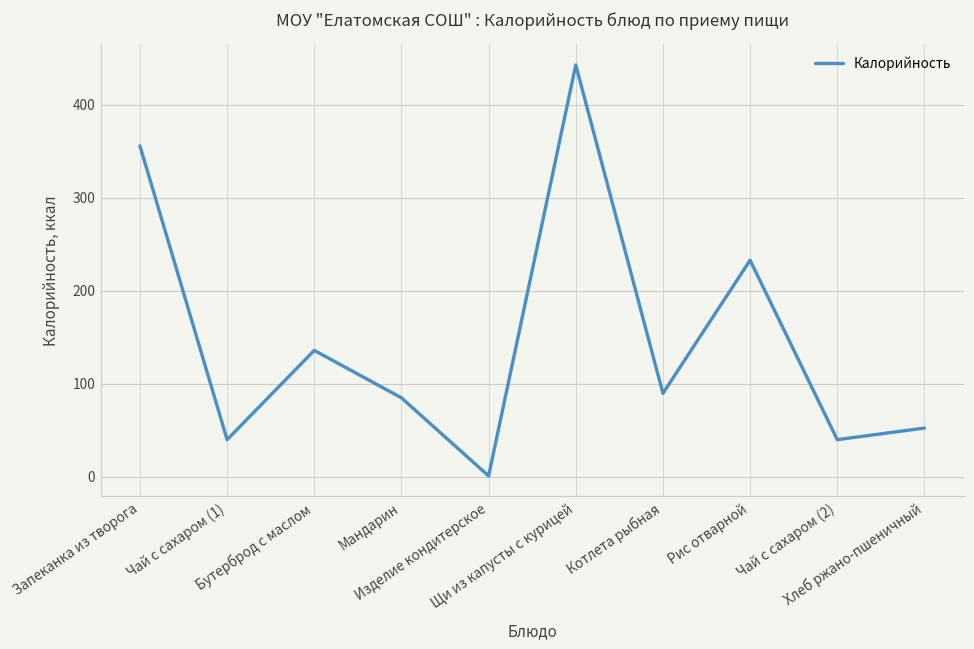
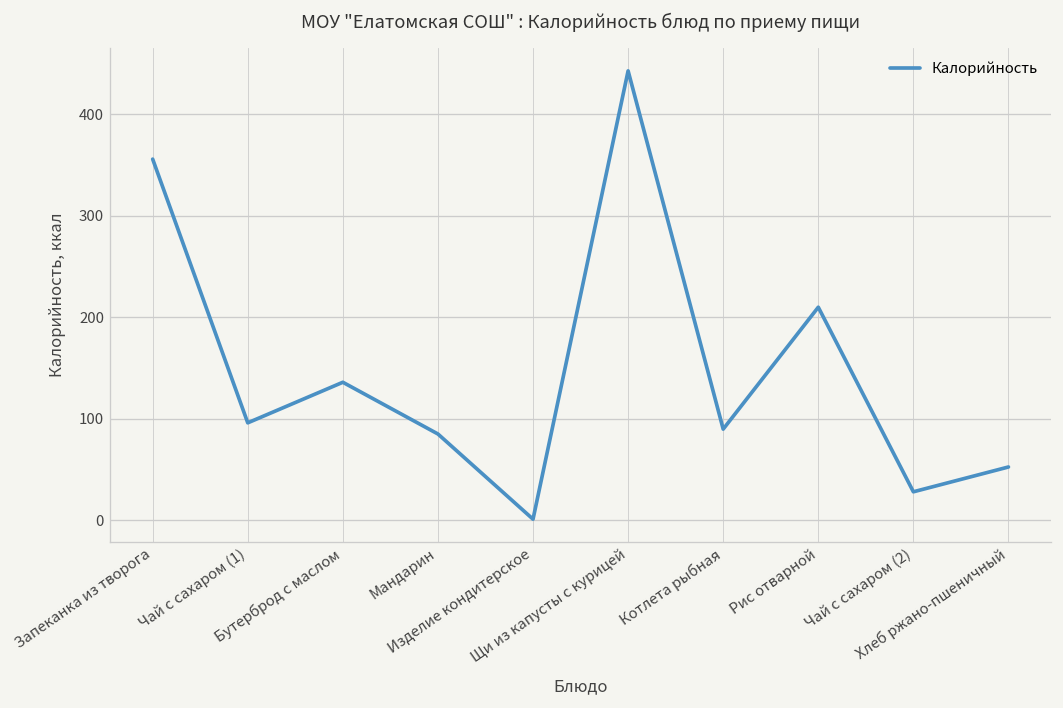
  {
    "Запеканка из творога": 360,
-   "Чай с сахаром (1)": 40,
+   "Чай с сахаром (1)": 100,
    "Бутерброд с маслом": 140,
    "Мандарин": 90,
    "Изделие кондитерское": 0,
    "Щи из капусты с курицей": 440,
    "Котлета рыбная": 90,
-   "Рис отварной": 230,
-   "Чай с сахаром (2)": 40,
+   "Рис отварной": 210,
+   "Чай с сахаром (2)": 30,
    "Хлеб ржано-пшеничный": 50
  }
